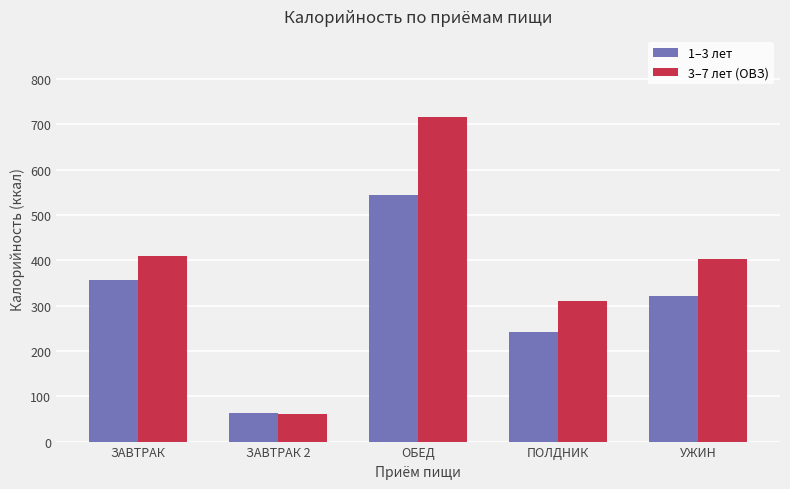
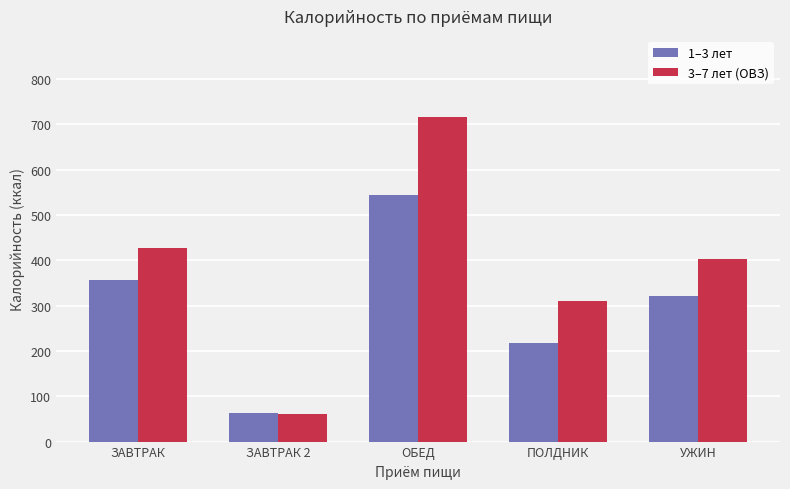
  {
    "1–3 лет": {
      "ЗАВТРАК": 360,
      "ЗАВТРАК 2": 60,
      "ОБЕД": 540,
-     "ПОЛДНИК": 240,
+     "ПОЛДНИК": 220,
      "УЖИН": 320
    },
    "3–7 лет (ОВЗ)": {
-     "ЗАВТРАК": 410,
+     "ЗАВТРАК": 430,
      "ЗАВТРАК 2": 60,
      "ОБЕД": 720,
      "ПОЛДНИК": 310,
      "УЖИН": 400
    }
  }
